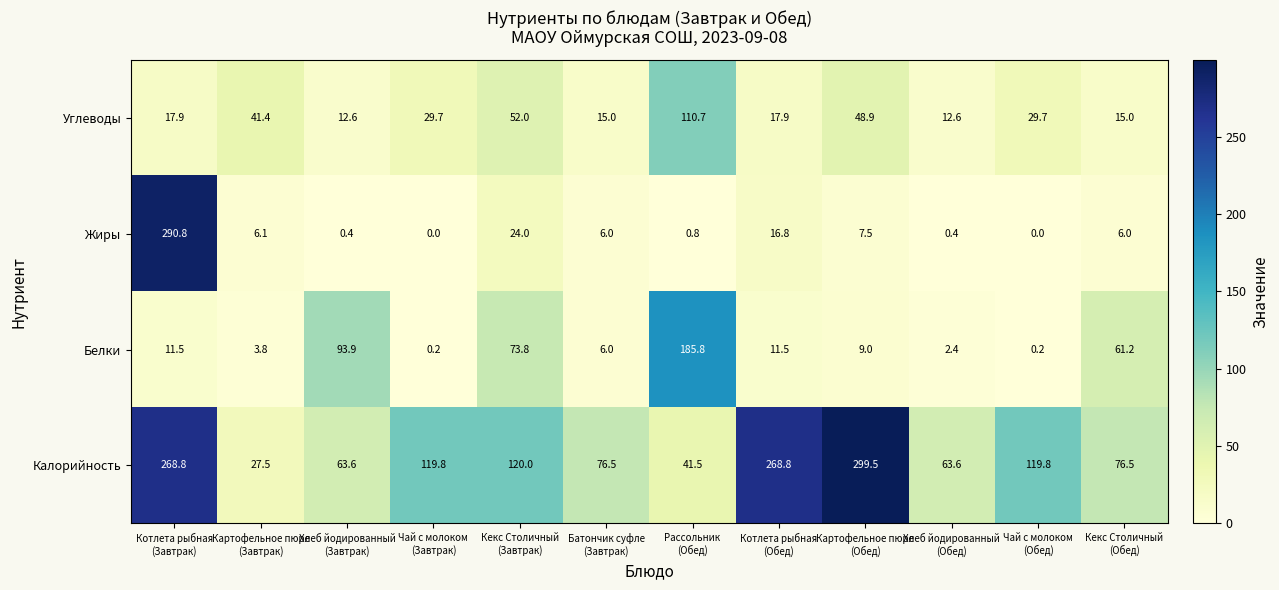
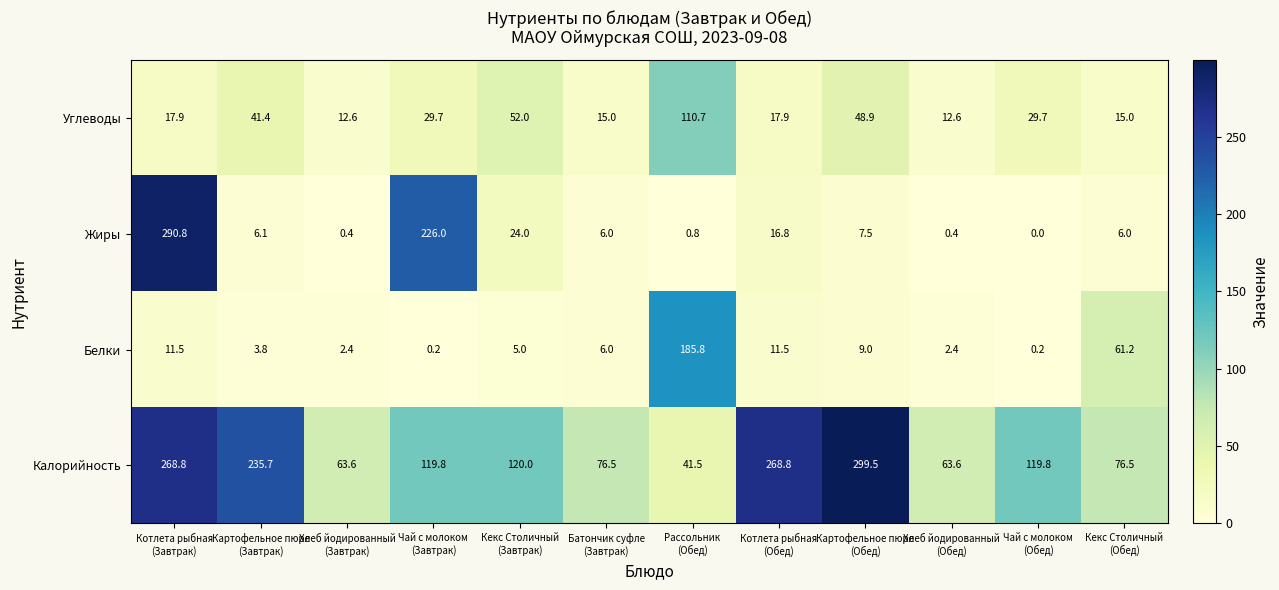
  {
    "Углеводы": {
      "Котлета рыбная (Завтрак)": 17.9,
      "Картофельное пюре (Завтрак)": 41.4,
      "Хлеб йодированный (Завтрак)": 12.6,
      "Чай с молоком (Завтрак)": 29.7,
      "Кекс Столичный (Завтрак)": 52.0,
      "Батончик суфле (Завтрак)": 15.0,
      "Рассольник (Обед)": 110.7,
      "Котлета рыбная (Обед)": 17.9,
      "Картофельное пюре (Обед)": 48.9,
      "Хлеб йодированный (Обед)": 12.6,
      "Чай с молоком (Обед)": 29.7,
      "Кекс Столичный (Обед)": 15.0
    },
    "Жиры": {
      "Котлета рыбная (Завтрак)": 290.8,
      "Картофельное пюре (Завтрак)": 6.1,
      "Хлеб йодированный (Завтрак)": 0.4,
-     "Чай с молоком (Завтрак)": 0.0,
+     "Чай с молоком (Завтрак)": 226.0,
      "Кекс Столичный (Завтрак)": 24.0,
      "Батончик суфле (Завтрак)": 6.0,
      "Рассольник (Обед)": 0.8,
      "Котлета рыбная (Обед)": 16.8,
      "Картофельное пюре (Обед)": 7.5,
      "Хлеб йодированный (Обед)": 0.4,
      "Чай с молоком (Обед)": 0.0,
      "Кекс Столичный (Обед)": 6.0
    },
    "Белки": {
      "Котлета рыбная (Завтрак)": 11.5,
      "Картофельное пюре (Завтрак)": 3.8,
-     "Хлеб йодированный (Завтрак)": 93.9,
+     "Хлеб йодированный (Завтрак)": 2.4,
      "Чай с молоком (Завтрак)": 0.2,
-     "Кекс Столичный (Завтрак)": 73.8,
+     "Кекс Столичный (Завтрак)": 5.0,
      "Батончик суфле (Завтрак)": 6.0,
      "Рассольник (Обед)": 185.8,
      "Котлета рыбная (Обед)": 11.5,
      "Картофельное пюре (Обед)": 9.0,
      "Хлеб йодированный (Обед)": 2.4,
      "Чай с молоком (Обед)": 0.2,
      "Кекс Столичный (Обед)": 61.2
    },
    "Калорийность": {
      "Котлета рыбная (Завтрак)": 268.8,
-     "Картофельное пюре (Завтрак)": 27.5,
+     "Картофельное пюре (Завтрак)": 235.7,
      "Хлеб йодированный (Завтрак)": 63.6,
      "Чай с молоком (Завтрак)": 119.8,
      "Кекс Столичный (Завтрак)": 120.0,
      "Батончик суфле (Завтрак)": 76.5,
      "Рассольник (Обед)": 41.5,
      "Котлета рыбная (Обед)": 268.8,
      "Картофельное пюре (Обед)": 299.5,
      "Хлеб йодированный (Обед)": 63.6,
      "Чай с молоком (Обед)": 119.8,
      "Кекс Столичный (Обед)": 76.5
    }
  }
